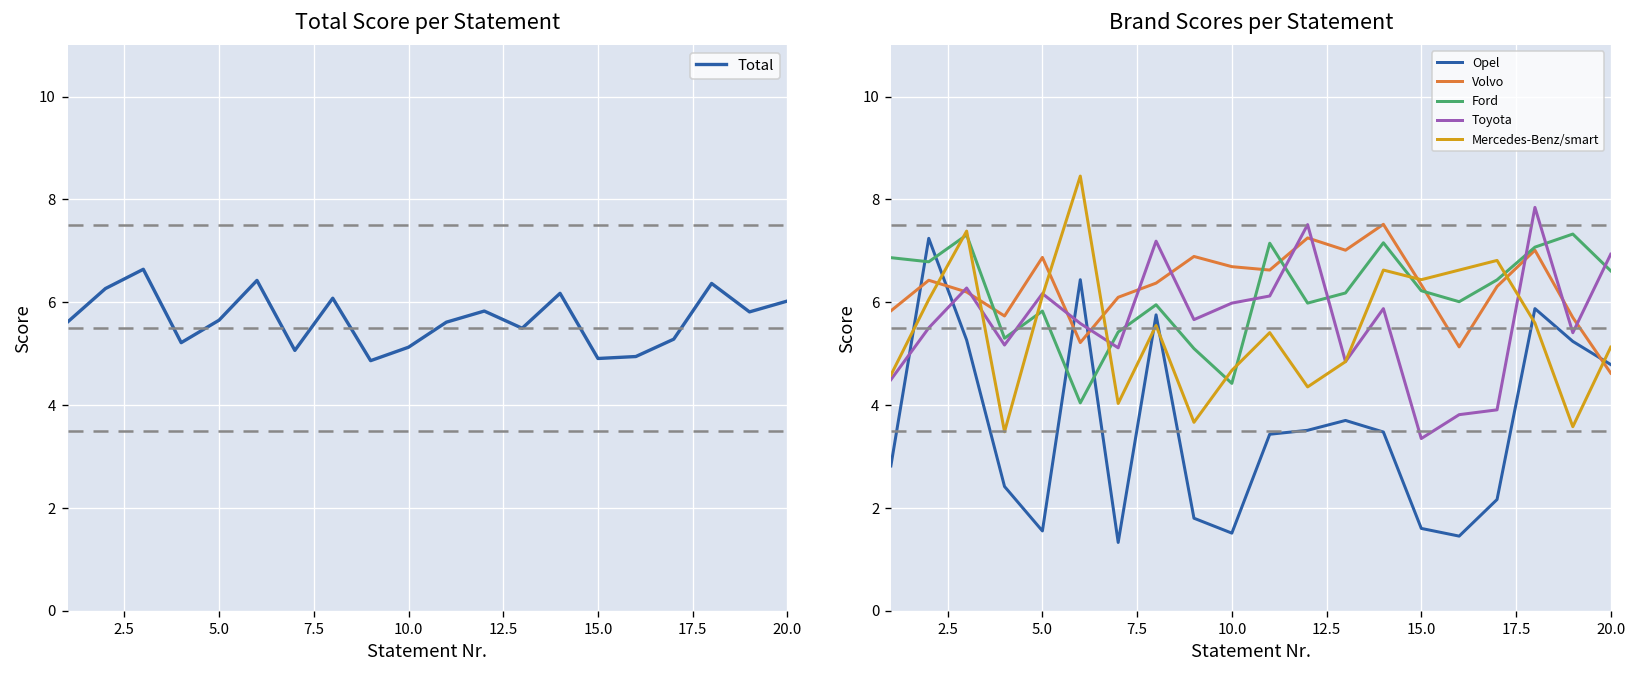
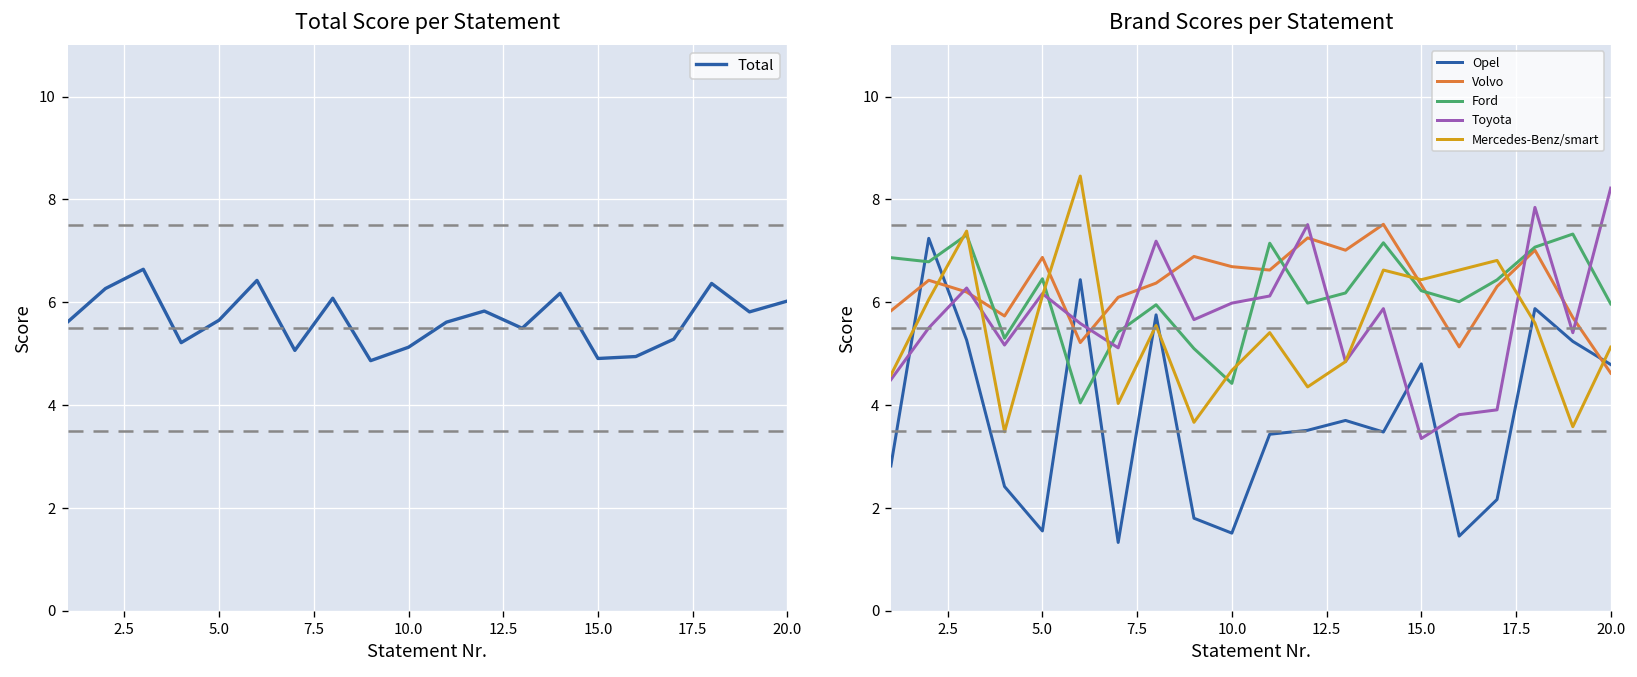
  {
    "Total Score per Statement": {
      "5.0": 5.7,
      "10.0": 5.1,
      "15.0": 4.9,
      "20.0": 6.0
    },
    "Brand Scores per Statement": {
      "Opel": {
        "5.0": 1.6,
        "10.0": 1.5,
-       "15.0": 1.6,
+       "15.0": 4.8,
        "20.0": 4.8
      },
      "Ford": {
-       "5.0": 5.8,
+       "5.0": 6.5,
        "10.0": 4.4,
        "15.0": 6.2,
-       "20.0": 6.6
+       "20.0": 6.0
      },
      "Toyota": {
        "10.0": 6.0,
        "15.0": 3.3,
-       "20.0": 6.9
+       "20.0": 8.2
      }
    }
  }
